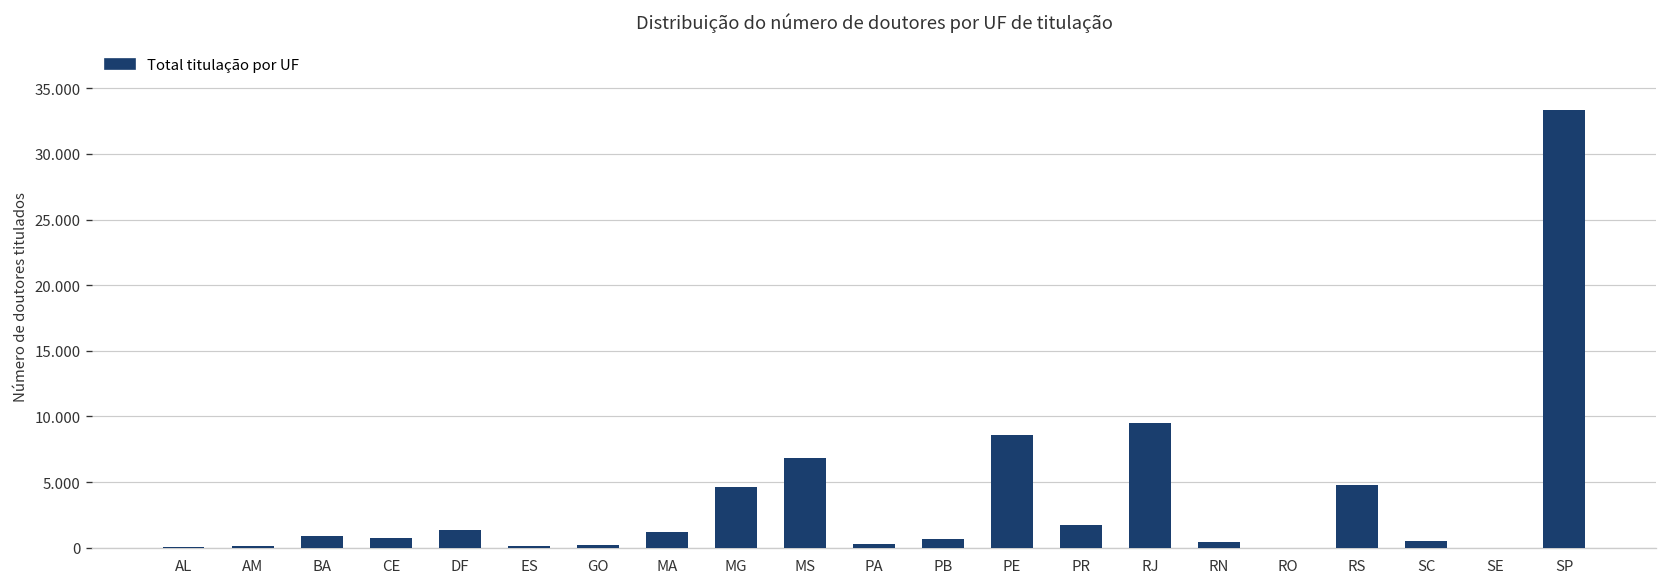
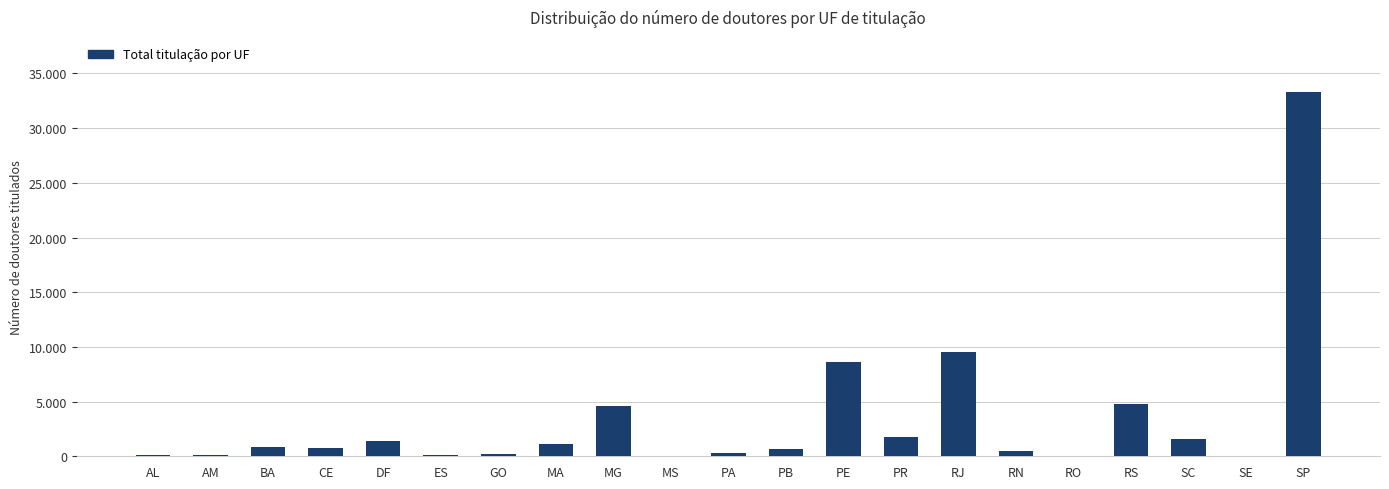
  {
    "BA": 0.9,
    "CE": 0.8,
    "DF": 1.4,
    "MA": 1.2,
    "MG": 4.6,
-   "MS": 6.9,
+   "MS": 0.0,
    "PA": 0.3,
    "PB": 0.7,
    "PE": 8.6,
    "PR": 1.7,
    "RJ": 9.5,
    "RN": 0.5,
    "RS": 4.8,
-   "SC": 0.5,
+   "SC": 1.6,
    "SP": 33.3
  }
